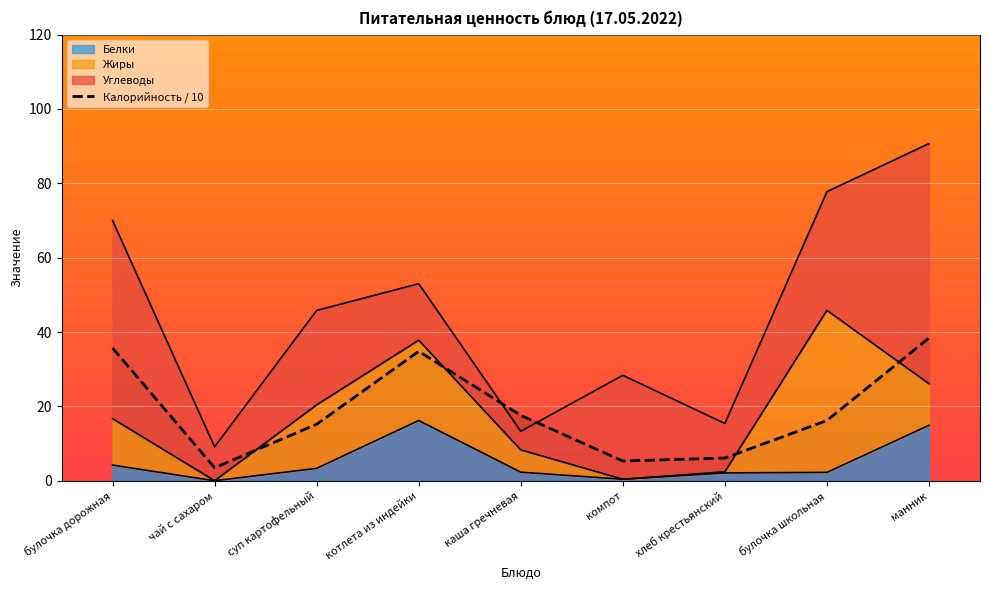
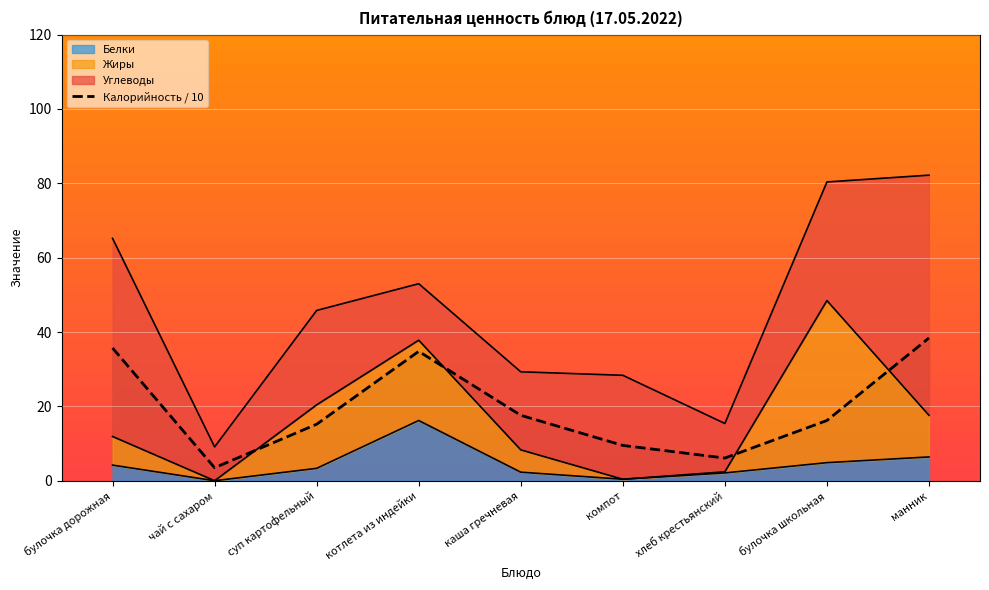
  {
    "Белки": {
      "булочка дорожная": 4,
      "суп картофельный": 3,
      "котлета из индейки": 16,
      "каша гречневая": 2,
-     "булочка школьная": 2,
-     "манник": 15
+     "булочка школьная": 5,
+     "манник": 6
    },
    "Жиры": {
-     "булочка дорожная": 13,
+     "булочка дорожная": 8,
      "каша гречневая": 8,
      "булочка школьная": 44
    },
    "Углеводы": {
      "булочка дорожная": 53,
      "чай с сахаром": 9,
-     "каша гречневая": 5,
+     "каша гречневая": 21,
      "компот": 28,
      "булочка школьная": 32,
      "манник": 65
    },
    "Калорийность / 10": {
      "булочка дорожная": 36,
      "чай с сахаром": 4,
      "суп картофельный": 15,
      "котлета из индейки": 35,
      "каша гречневая": 18,
-     "компот": 5,
+     "компот": 10,
      "хлеб крестьянский": 6,
      "булочка школьная": 16,
      "манник": 38
    }
  }
